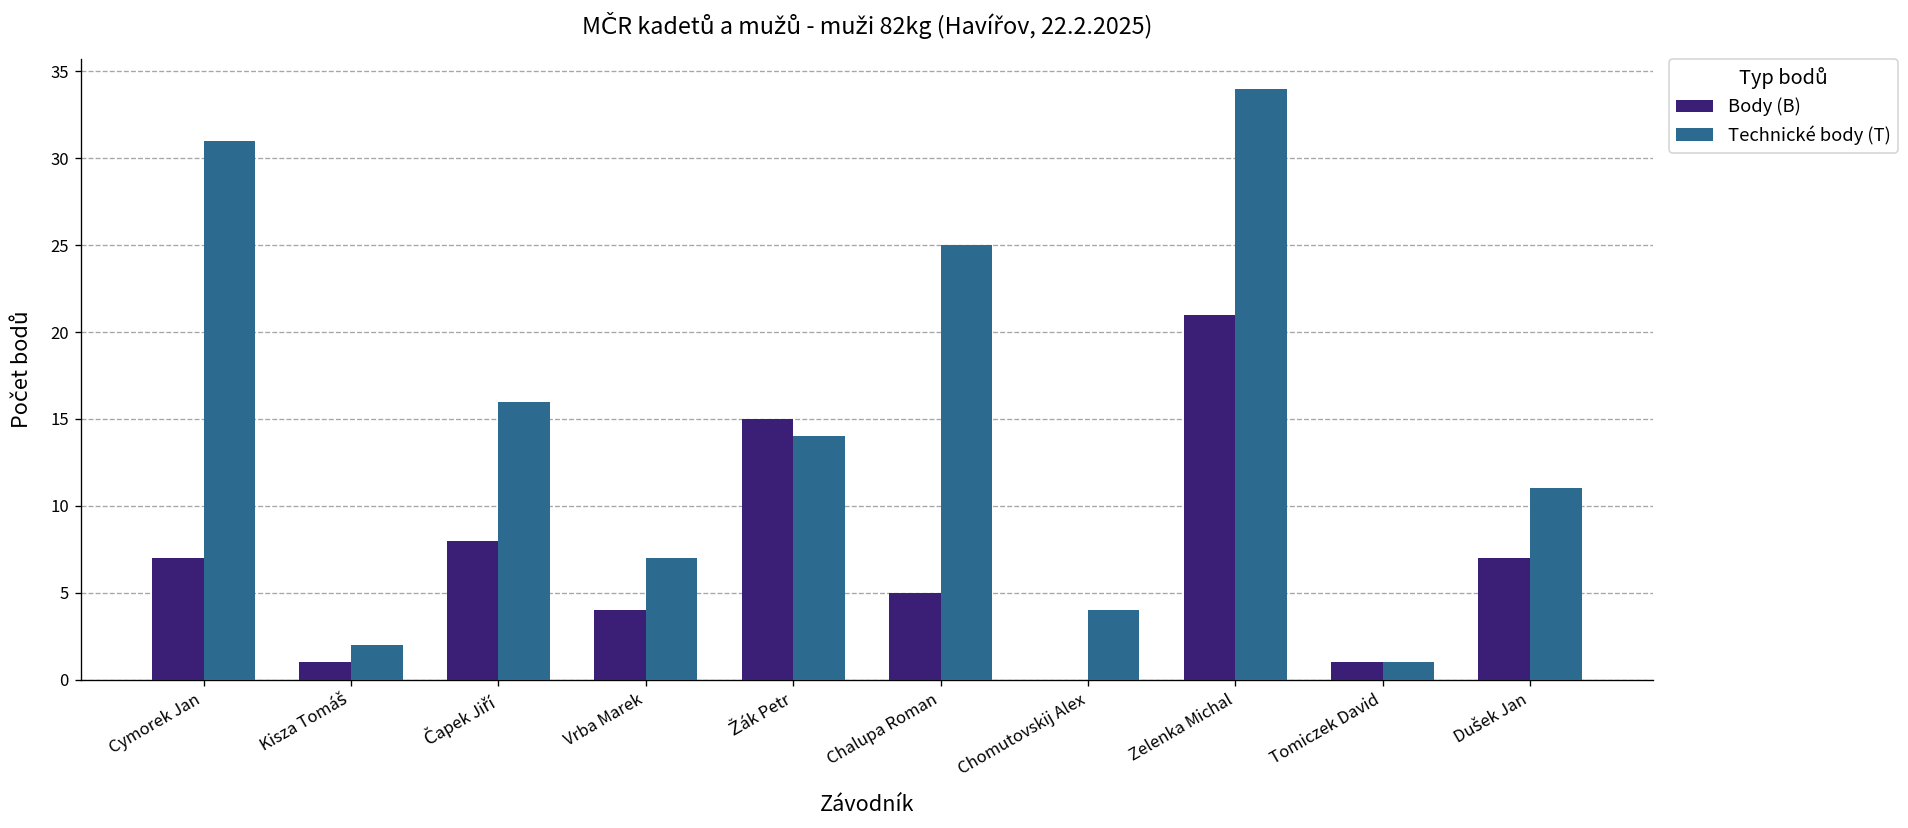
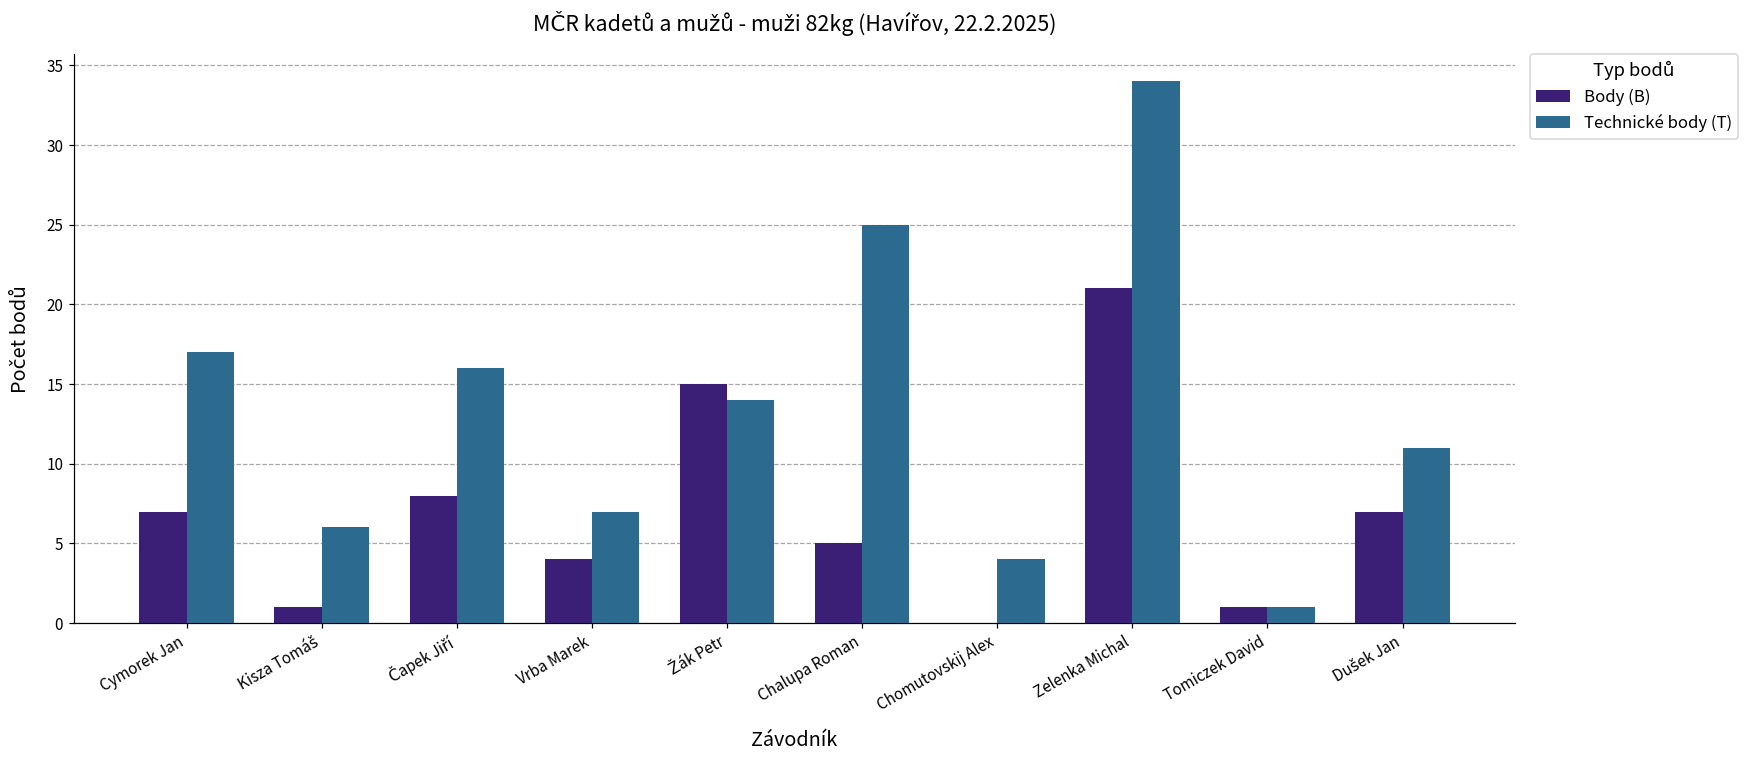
  {
    "Body (B)": {
      "Cymorek Jan": 7,
      "Kisza Tomáš": 1,
      "Čapek Jiří": 8,
      "Vrba Marek": 4,
      "Žák Petr": 15,
      "Chalupa Roman": 5,
      "Chomutovskij Alex": 0,
      "Zelenka Michal": 21,
      "Tomiczek David": 1,
      "Dušek Jan": 7
    },
    "Technické body (T)": {
-     "Cymorek Jan": 31,
-     "Kisza Tomáš": 2,
+     "Cymorek Jan": 17,
+     "Kisza Tomáš": 6,
      "Čapek Jiří": 16,
      "Vrba Marek": 7,
      "Žák Petr": 14,
      "Chalupa Roman": 25,
      "Chomutovskij Alex": 4,
      "Zelenka Michal": 34,
      "Tomiczek David": 1,
      "Dušek Jan": 11
    }
  }
